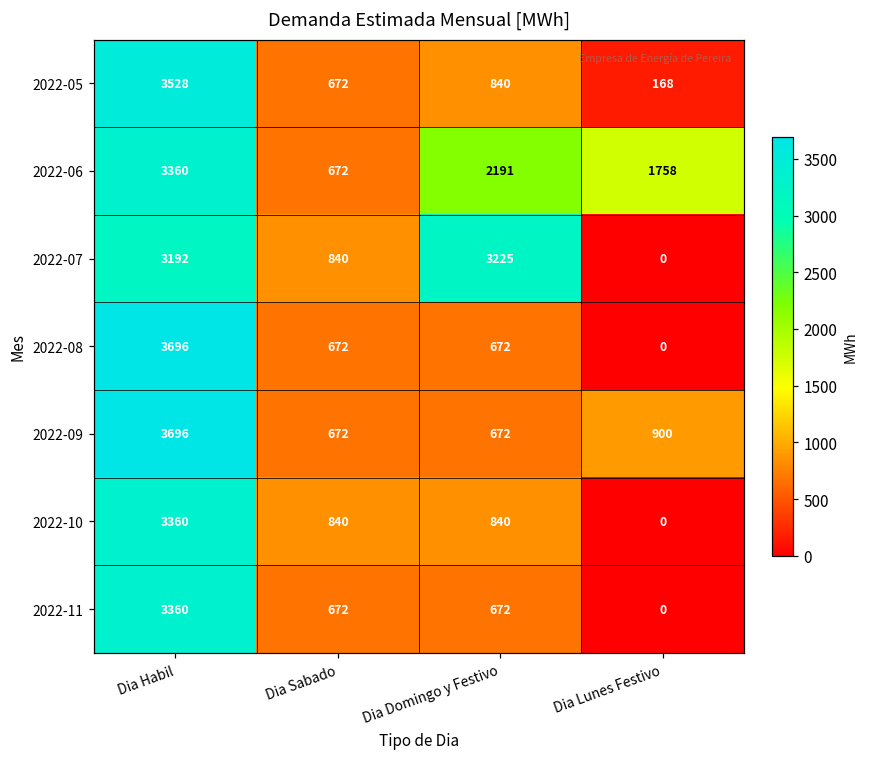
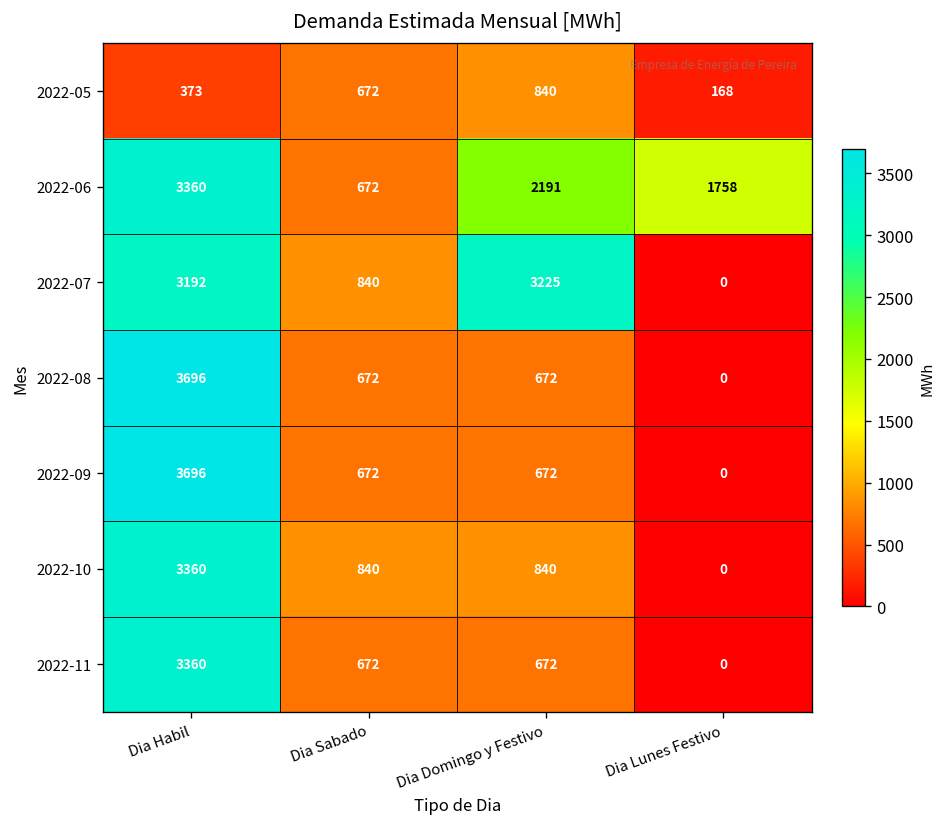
  {
    "2022-05": {
-     "Dia Habil": 3528,
+     "Dia Habil": 373,
      "Dia Sabado": 672,
      "Dia Domingo y Festivo": 840
    },
    "2022-06": {
      "Dia Habil": 3360,
      "Dia Sabado": 672,
      "Dia Domingo y Festivo": 2191,
      "Dia Lunes Festivo": 1758
    },
    "2022-07": {
      "Dia Habil": 3192,
      "Dia Sabado": 840,
      "Dia Domingo y Festivo": 3225,
      "Dia Lunes Festivo": 0
    },
    "2022-08": {
      "Dia Habil": 3696,
      "Dia Sabado": 672,
      "Dia Domingo y Festivo": 672,
      "Dia Lunes Festivo": 0
    },
    "2022-09": {
      "Dia Habil": 3696,
      "Dia Sabado": 672,
      "Dia Domingo y Festivo": 672,
-     "Dia Lunes Festivo": 900
+     "Dia Lunes Festivo": 0
    },
    "2022-10": {
      "Dia Habil": 3360,
      "Dia Sabado": 840,
      "Dia Domingo y Festivo": 840,
      "Dia Lunes Festivo": 0
    },
    "2022-11": {
      "Dia Habil": 3360,
      "Dia Sabado": 672,
      "Dia Domingo y Festivo": 672,
      "Dia Lunes Festivo": 0
    }
  }
